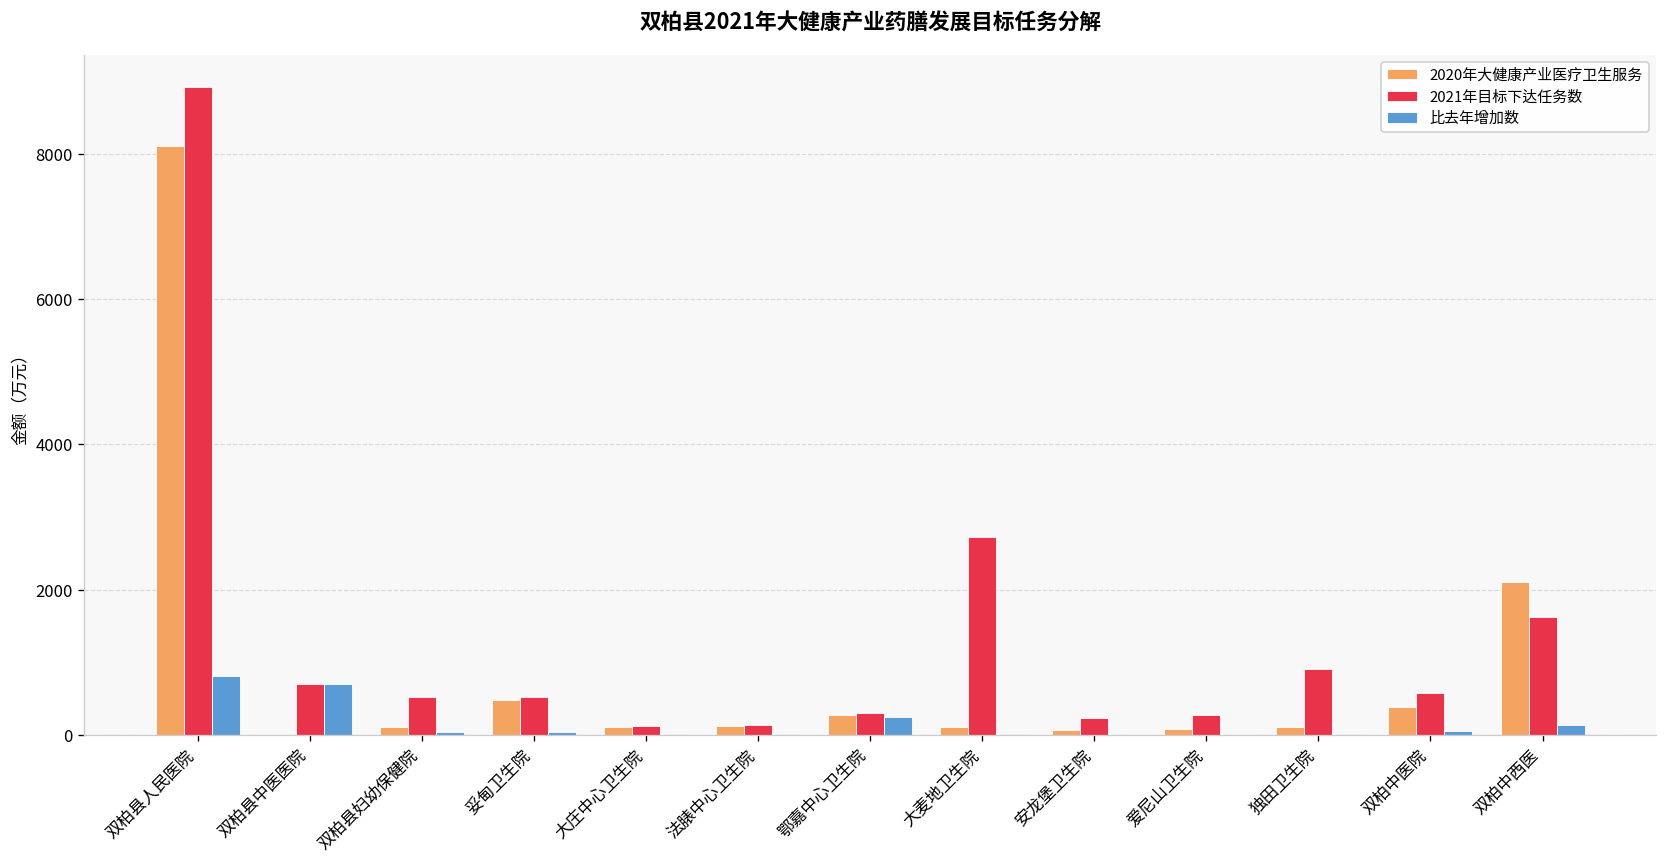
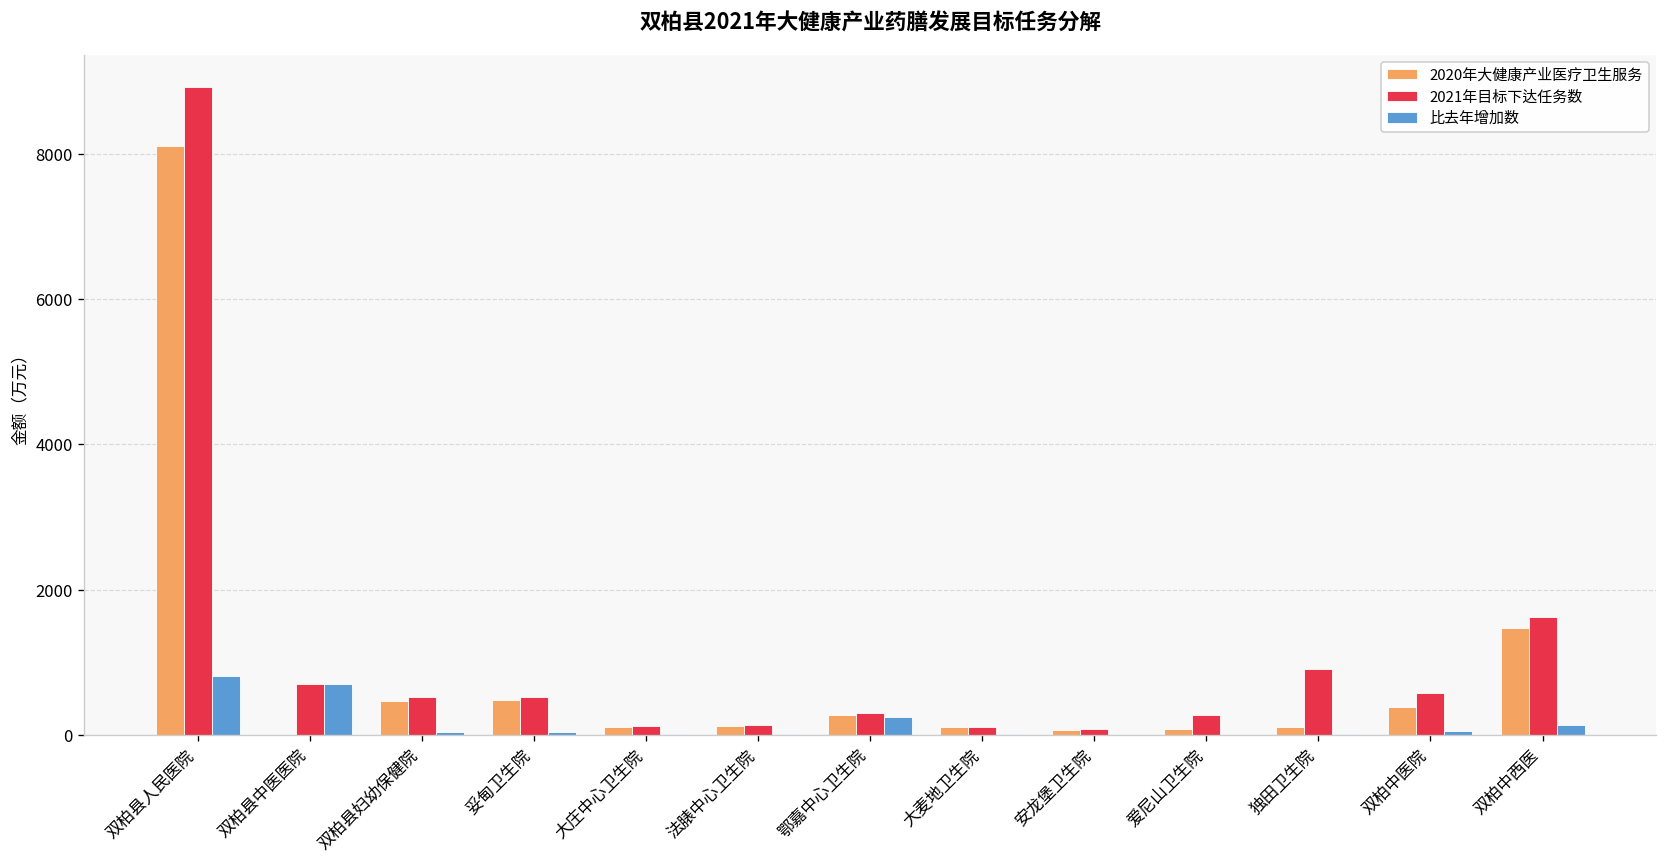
  {
    "2020年大健康产业医疗卫生服务": {
      "双柏县人民医院": 8100,
      "双柏县中医医院": 0,
-     "双柏县妇幼保健院": 100,
+     "双柏县妇幼保健院": 500,
      "妥甸卫生院": 500,
      "大庄中心卫生院": 100,
      "法脿中心卫生院": 100,
      "鄂嘉中心卫生院": 300,
      "大麦地卫生院": 100,
      "安龙堡卫生院": 100,
      "爱尼山卫生院": 100,
      "独田卫生院": 100,
      "双柏中医院": 400,
-     "双柏中西医": 2100
+     "双柏中西医": 1500
    },
    "2021年目标下达任务数": {
      "双柏县人民医院": 8900,
      "双柏县中医医院": 700,
      "双柏县妇幼保健院": 500,
      "妥甸卫生院": 500,
      "大庄中心卫生院": 100,
      "法脿中心卫生院": 100,
      "鄂嘉中心卫生院": 300,
-     "大麦地卫生院": 2700,
-     "安龙堡卫生院": 200,
+     "大麦地卫生院": 100,
+     "安龙堡卫生院": 100,
      "爱尼山卫生院": 300,
      "独田卫生院": 900,
      "双柏中医院": 600,
      "双柏中西医": 1600
    },
    "比去年增加数": {
      "双柏县人民医院": 800,
      "双柏县中医医院": 700,
      "双柏县妇幼保健院": 0,
      "妥甸卫生院": 0,
      "鄂嘉中心卫生院": 300,
      "双柏中医院": 100,
      "双柏中西医": 100
    }
  }
